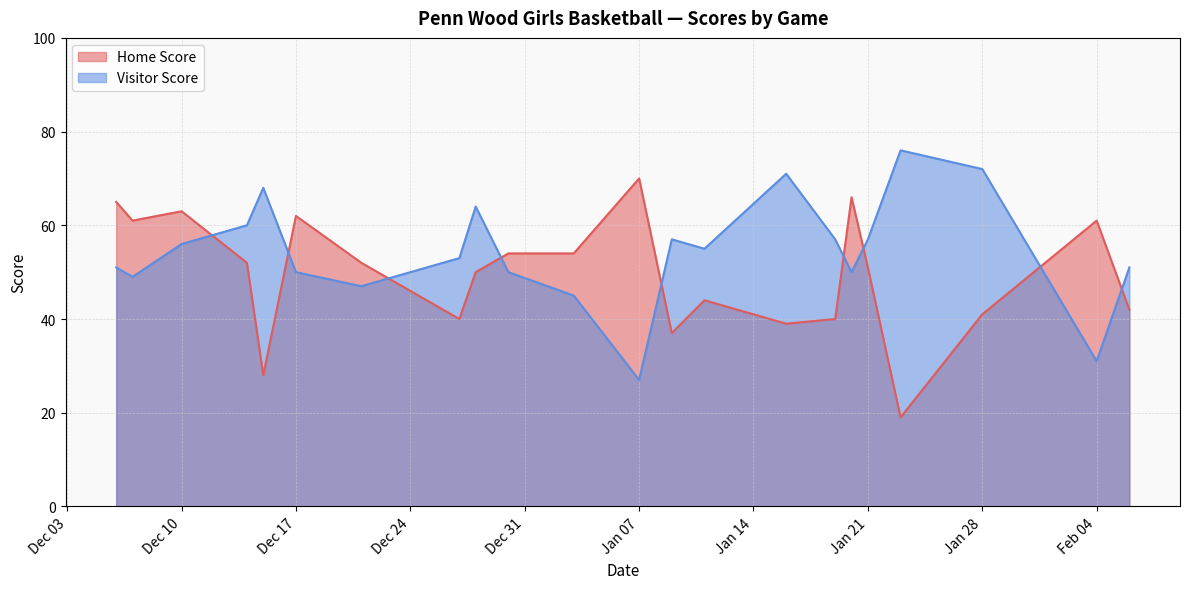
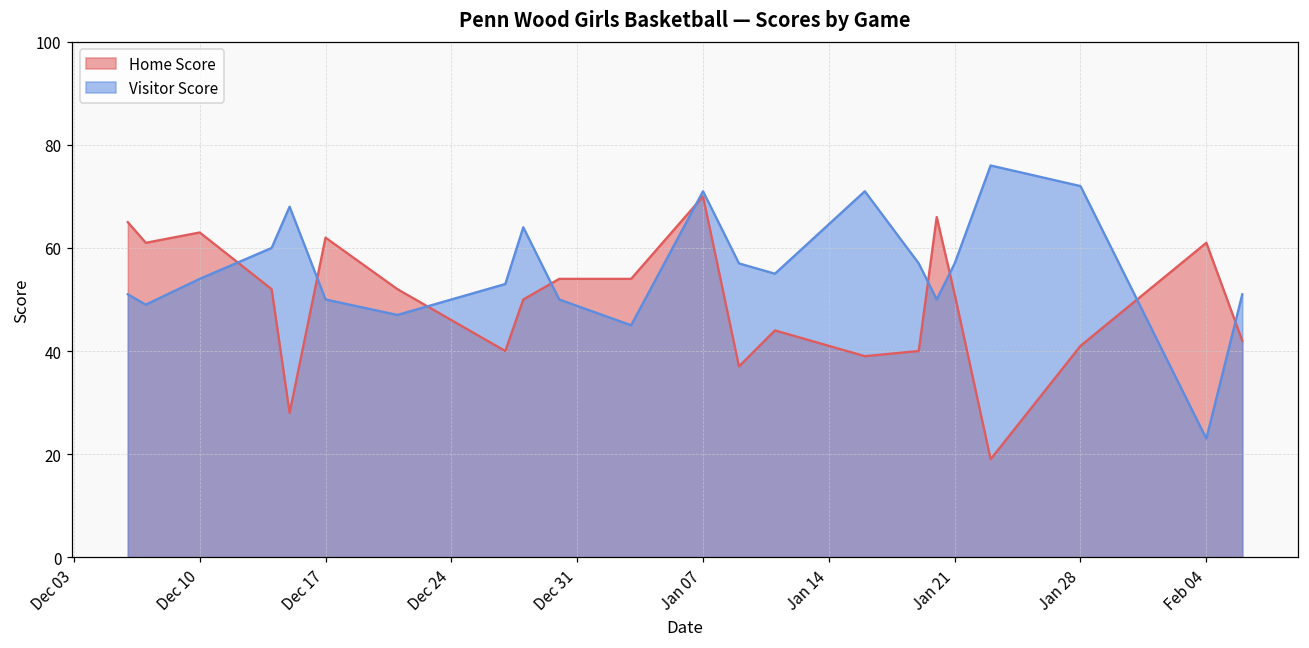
  {
    "Home Score": {
      "Dec 10": 63,
      "Dec 17": 62,
      "Jan 07": 70,
      "Jan 21": 51,
      "Jan 28": 41,
      "Feb 04": 61
    },
    "Visitor Score": {
-     "Dec 10": 56,
+     "Dec 10": 54,
      "Dec 17": 50,
-     "Jan 07": 27,
+     "Jan 07": 71,
      "Jan 21": 57,
      "Jan 28": 72,
-     "Feb 04": 31
+     "Feb 04": 23
    }
  }
